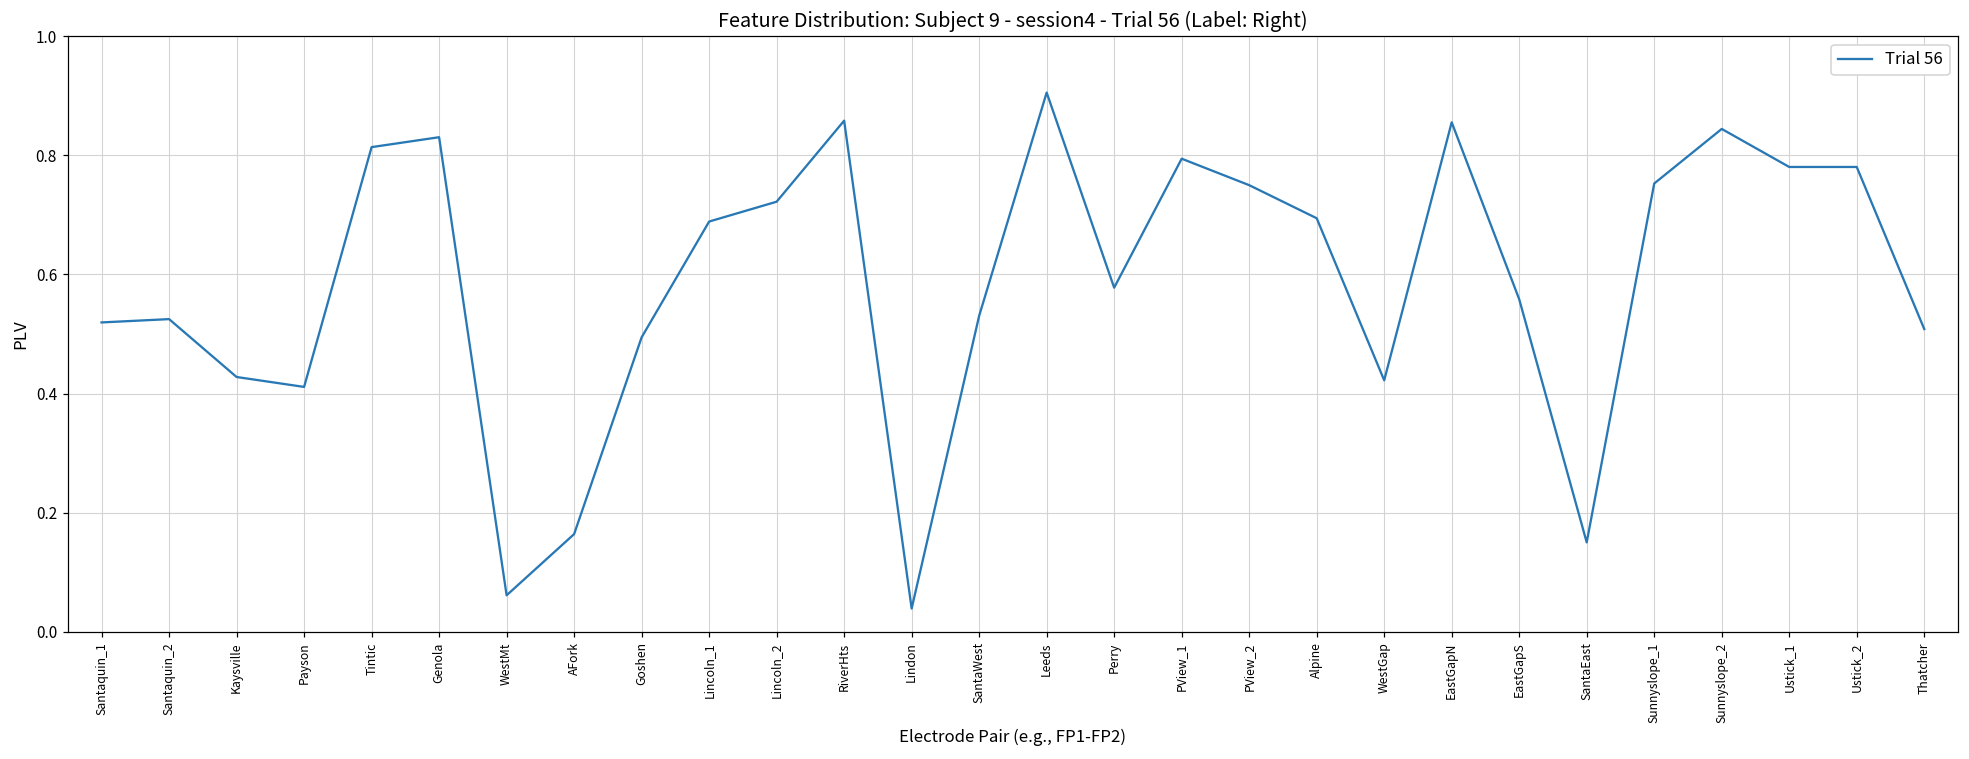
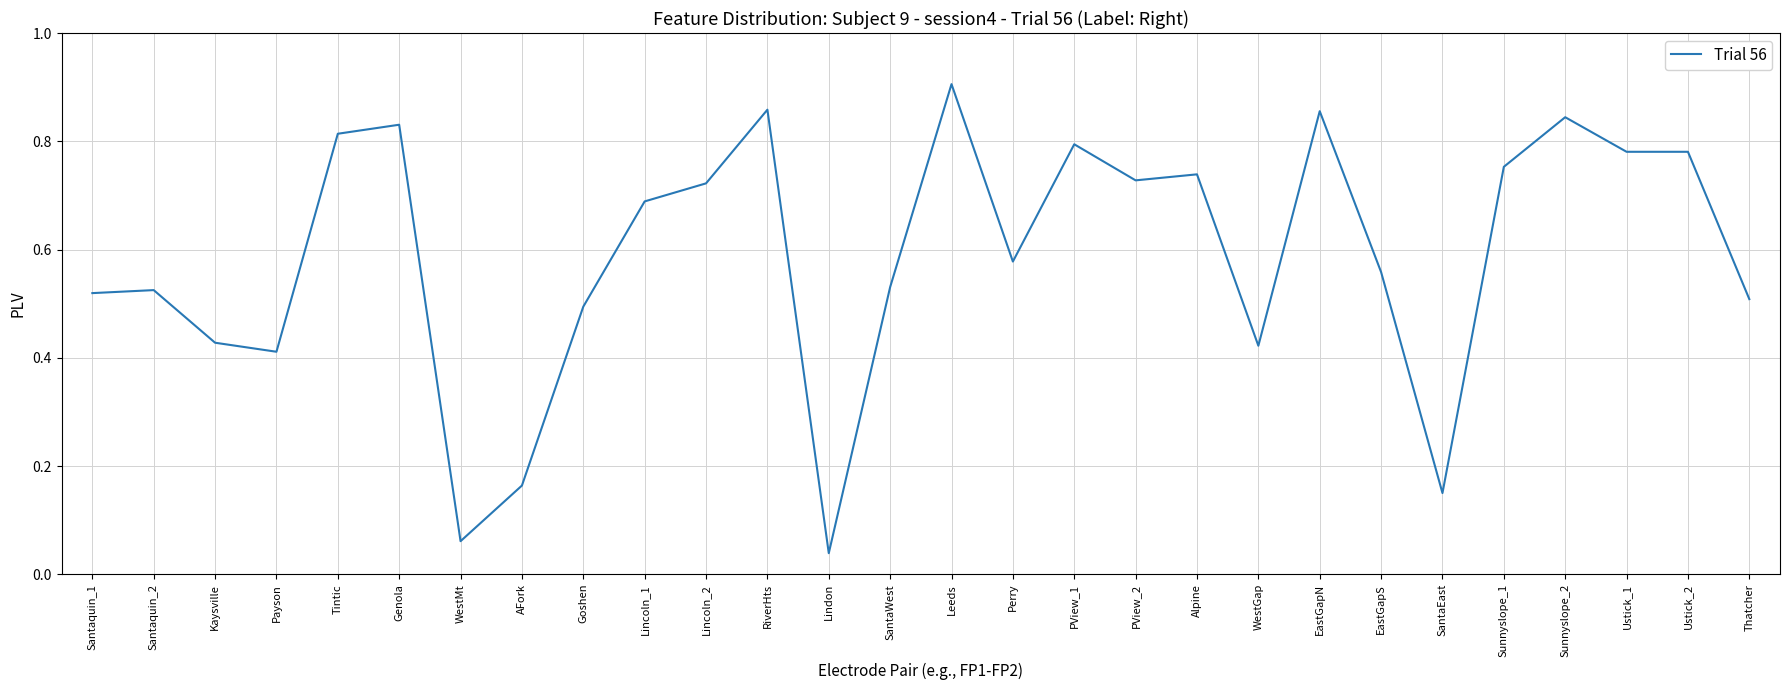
  {
    "Santaquin_1": 0.52,
    "Santaquin_2": 0.53,
    "Kaysville": 0.43,
    "Payson": 0.41,
    "Tintic": 0.81,
    "Genola": 0.83,
    "WestMt": 0.06,
    "AFork": 0.16,
    "Goshen": 0.49,
    "Lincoln_1": 0.69,
    "Lincoln_2": 0.72,
    "RiverHts": 0.86,
    "Lindon": 0.04,
    "SantaWest": 0.53,
    "Leeds": 0.91,
    "Perry": 0.58,
    "PView_1": 0.79,
-   "PView_2": 0.75,
-   "Alpine": 0.69,
+   "PView_2": 0.73,
+   "Alpine": 0.74,
    "WestGap": 0.42,
    "EastGapN": 0.86,
    "EastGapS": 0.56,
    "SantaEast": 0.15,
    "Sunnyslope_1": 0.75,
    "Sunnyslope_2": 0.84,
    "Ustick_1": 0.78,
    "Ustick_2": 0.78,
    "Thatcher": 0.51
  }
